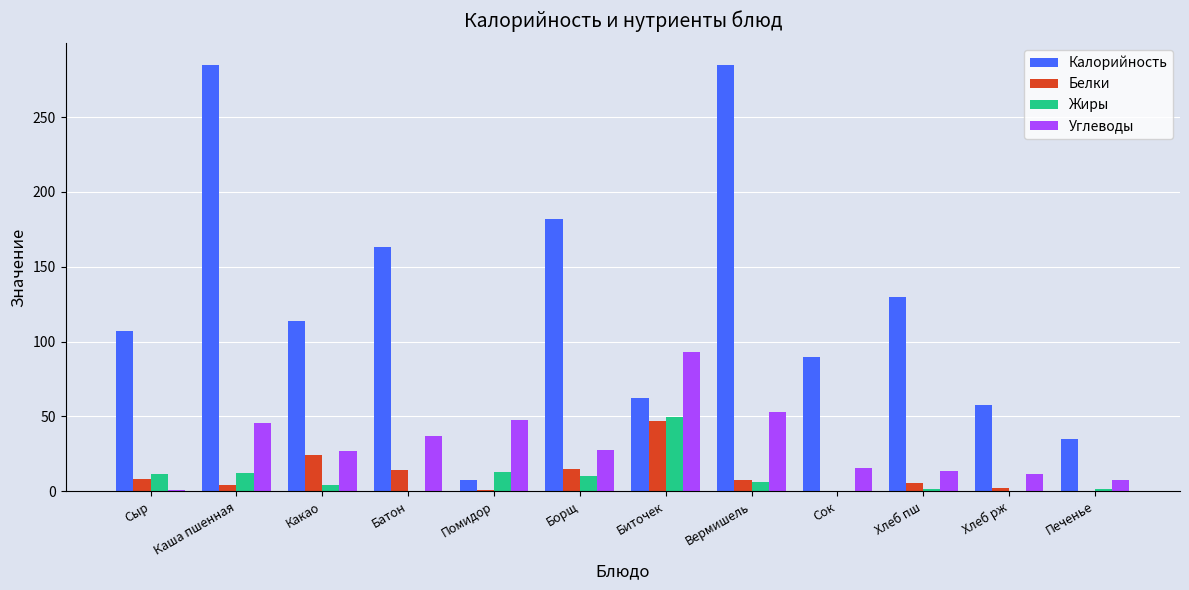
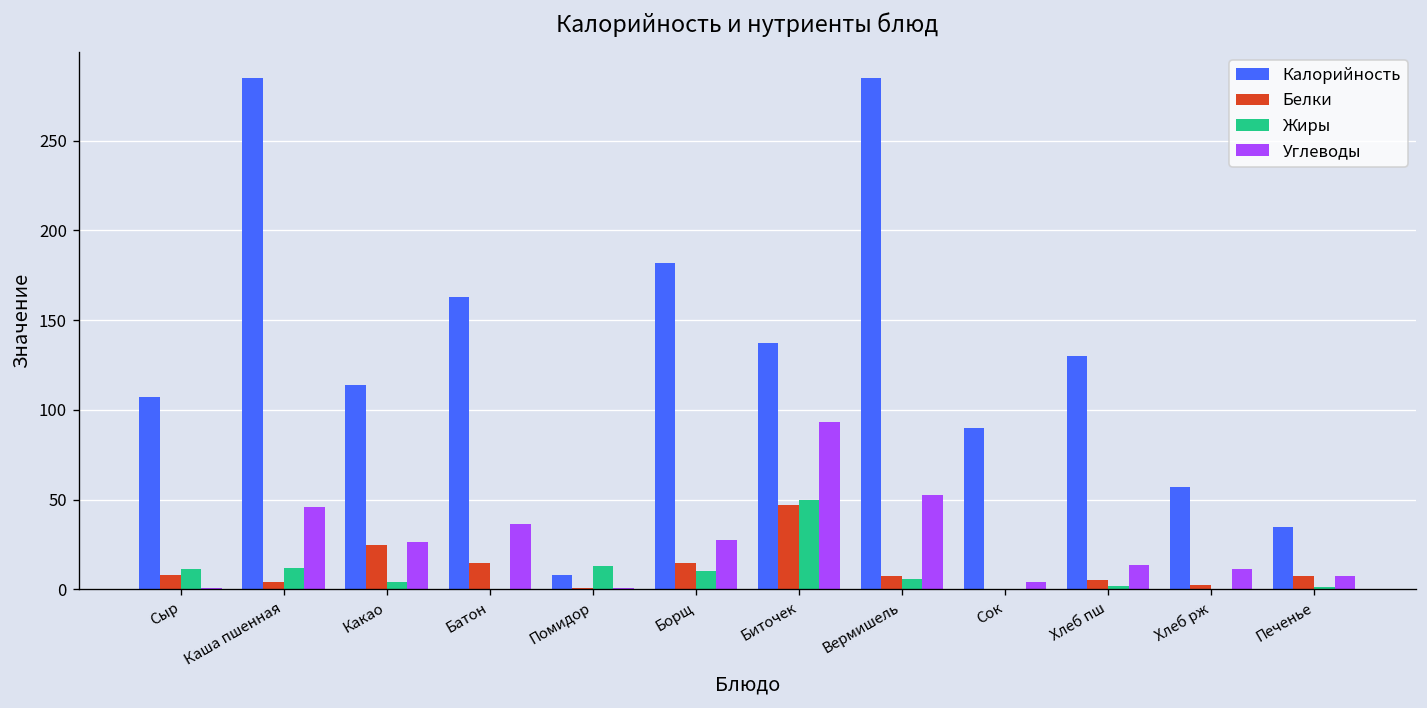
  {
    "Калорийность": {
      "Сыр": 107,
      "Каша пшенная": 285,
      "Какао": 114,
      "Батон": 163,
      "Помидор": 8,
      "Борщ": 182,
-     "Биточек": 62,
+     "Биточек": 137,
      "Вермишель": 285,
      "Сок": 90,
      "Хлеб пш": 130,
      "Хлеб рж": 57,
      "Печенье": 35
    },
    "Белки": {
      "Сыр": 8,
      "Каша пшенная": 4,
      "Какао": 25,
      "Батон": 15,
      "Борщ": 15,
      "Биточек": 47,
      "Вермишель": 7,
      "Хлеб пш": 5,
      "Хлеб рж": 2,
-     "Печенье": 0
+     "Печенье": 7
    },
    "Жиры": {
      "Сыр": 11,
      "Каша пшенная": 12,
      "Какао": 4,
      "Помидор": 13,
      "Борщ": 10,
      "Биточек": 50,
      "Вермишель": 6,
      "Сок": 0,
      "Хлеб пш": 2
    },
    "Углеводы": {
      "Каша пшенная": 46,
      "Какао": 27,
      "Батон": 37,
-     "Помидор": 47,
+     "Помидор": 1,
      "Борщ": 27,
      "Биточек": 93,
      "Вермишель": 53,
-     "Сок": 15,
+     "Сок": 4,
      "Хлеб пш": 14,
      "Хлеб рж": 11,
      "Печенье": 7
    }
  }
